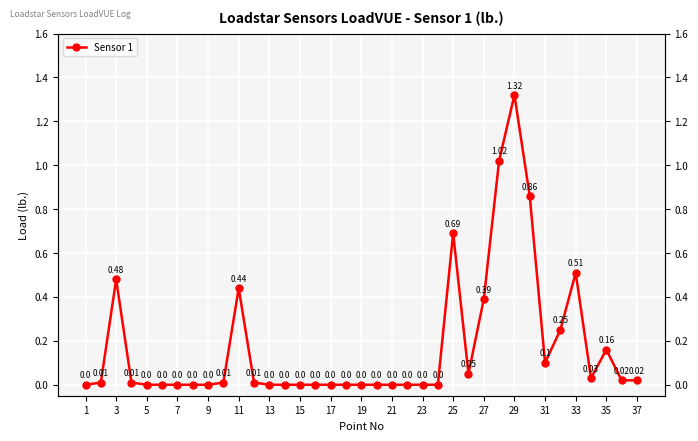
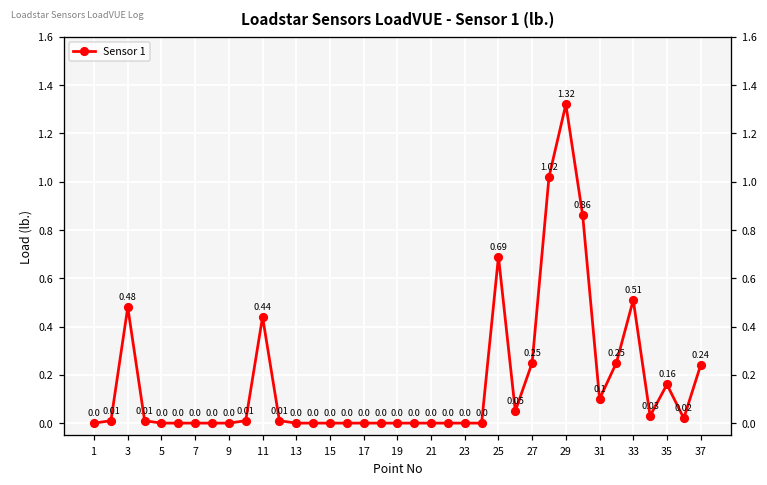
  {
    "1": 0.0,
    "3": 0.48,
    "5": 0.0,
    "7": 0.0,
    "9": 0.0,
    "11": 0.44,
    "13": 0.0,
    "15": 0.0,
    "17": 0.0,
    "19": 0.0,
    "21": 0.0,
    "23": 0.0,
    "25": 0.69,
-   "27": 0.39,
+   "27": 0.25,
    "29": 1.32,
    "31": 0.1,
    "33": 0.51,
    "35": 0.16,
-   "37": 0.02
+   "37": 0.24
  }
